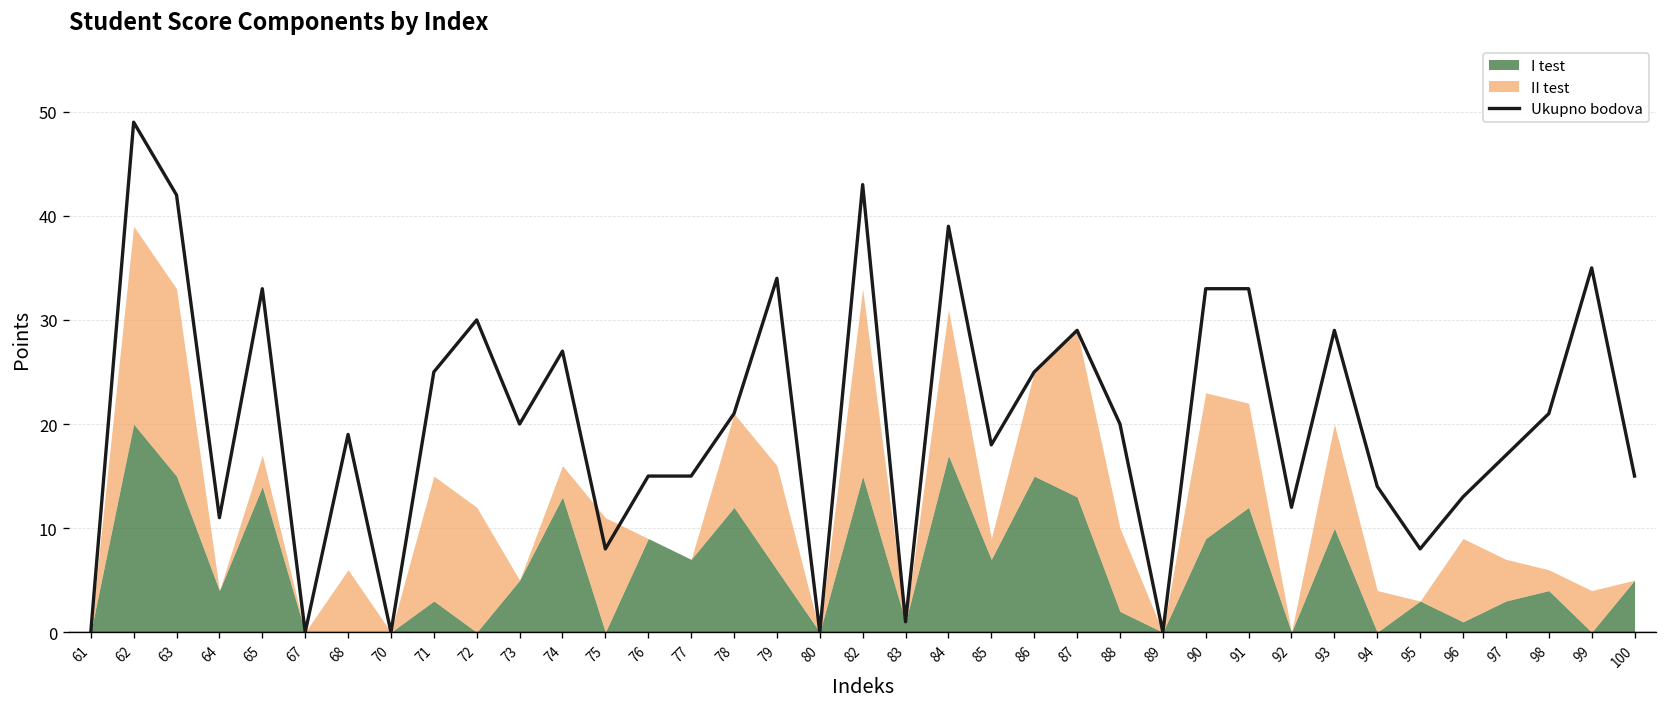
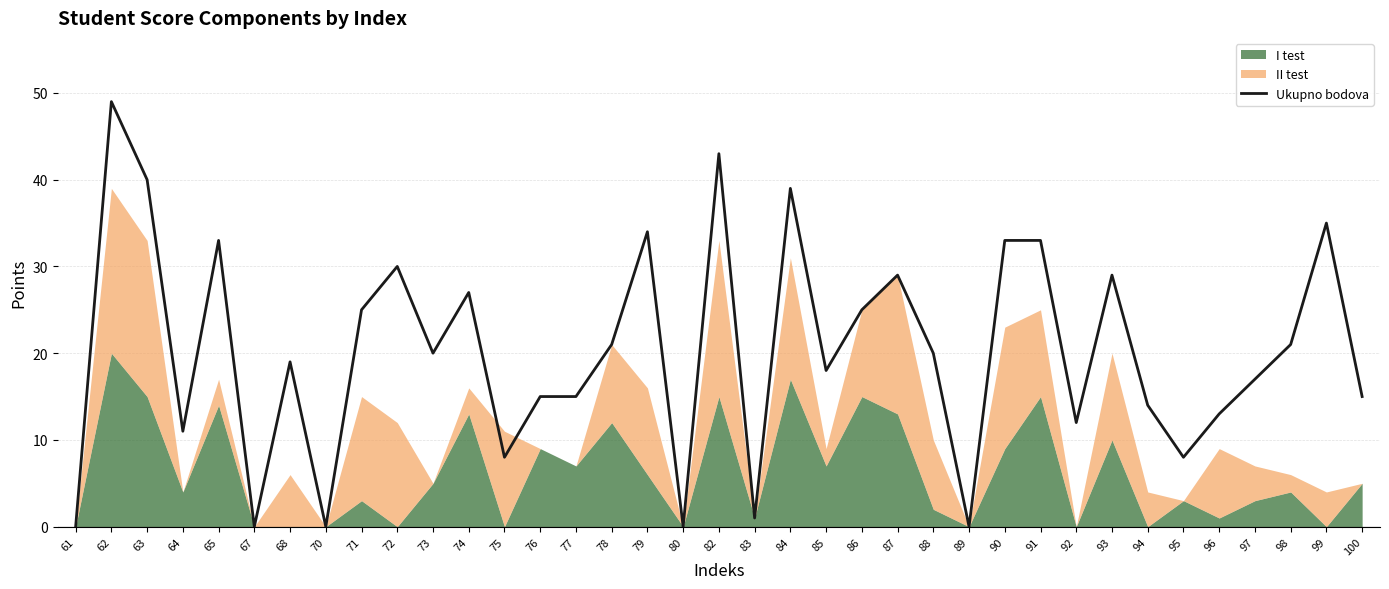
  {
    "Ukupno bodova": {
      "62": 49,
-     "63": 42,
+     "63": 40,
      "64": 11,
      "65": 33,
      "68": 19,
      "71": 25,
      "72": 30,
      "73": 20,
      "74": 27,
      "75": 8,
      "76": 15,
      "77": 15,
      "79": 34,
      "82": 43,
      "84": 39,
      "85": 18,
      "88": 20,
      "90": 33,
      "91": 33,
      "92": 12,
      "93": 29,
      "94": 14,
      "95": 8,
      "96": 13,
      "97": 17,
      "98": 21,
      "99": 35,
      "100": 15
    },
    "I test": {
      "62": 20,
      "63": 15,
      "65": 14,
      "68": 0,
      "71": 3,
      "72": 0,
      "74": 13,
      "75": 0,
      "78": 12,
      "79": 6,
      "82": 15,
      "84": 17,
      "85": 7,
      "86": 15,
      "87": 13,
      "88": 2,
      "90": 9,
-     "91": 12,
+     "91": 15,
      "93": 10,
      "94": 0,
      "96": 1,
      "97": 3,
      "98": 4,
      "99": 0
    },
    "II test": {
      "62": 19,
      "63": 18,
      "65": 3,
      "68": 6,
      "71": 12,
      "72": 12,
      "74": 3,
      "75": 11,
      "79": 10,
      "82": 18,
      "84": 14,
      "85": 2,
      "88": 8,
      "90": 14,
      "91": 10,
      "93": 10,
      "94": 4,
      "96": 8,
      "97": 4,
      "98": 2,
      "99": 4
    }
  }
